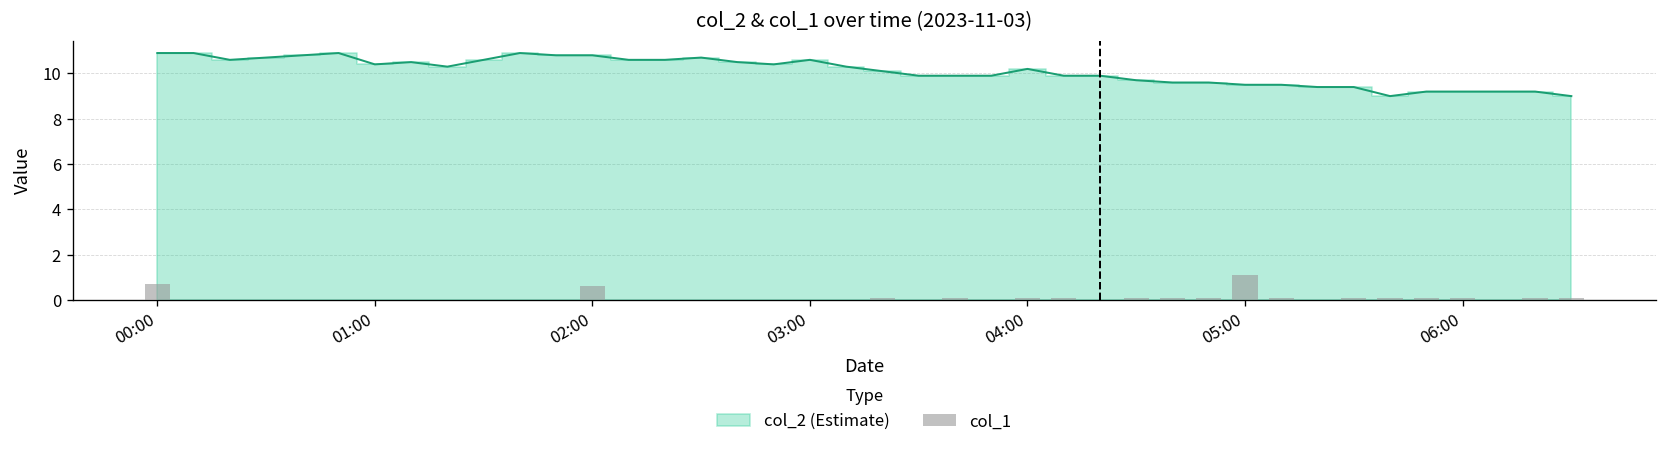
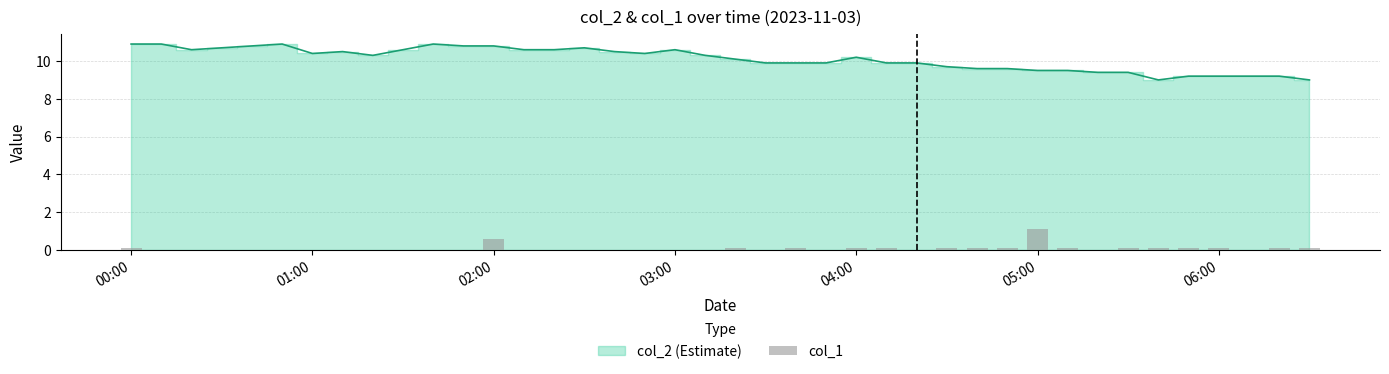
  {
    "col_1": {
-     "00:00": 0.7,
+     "00:00": 0.1,
      "01:00": 0.0,
      "02:00": 0.6,
      "03:00": 0.0,
      "05:00": 1.1
    }
  }
